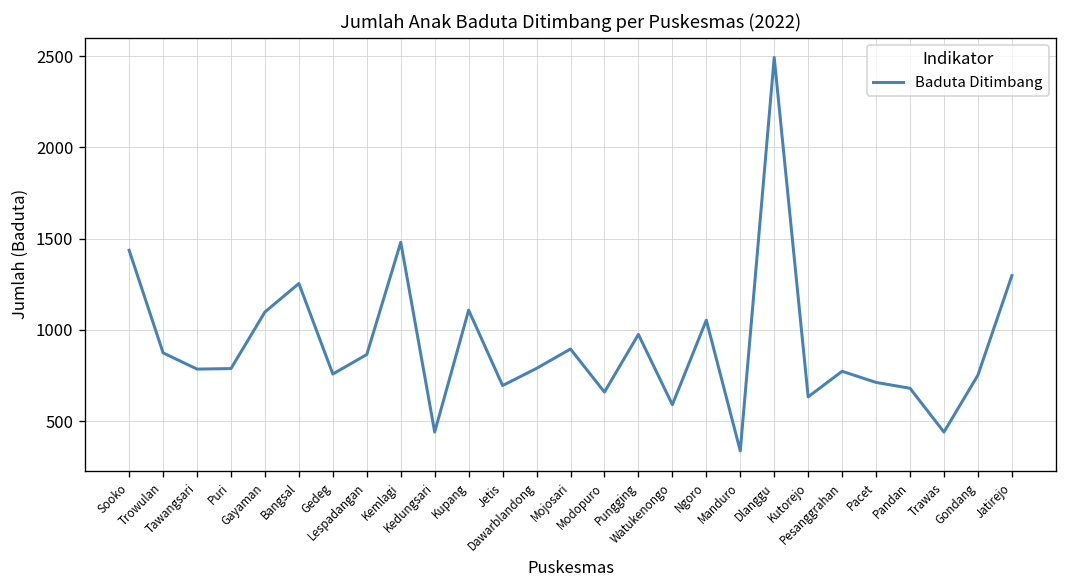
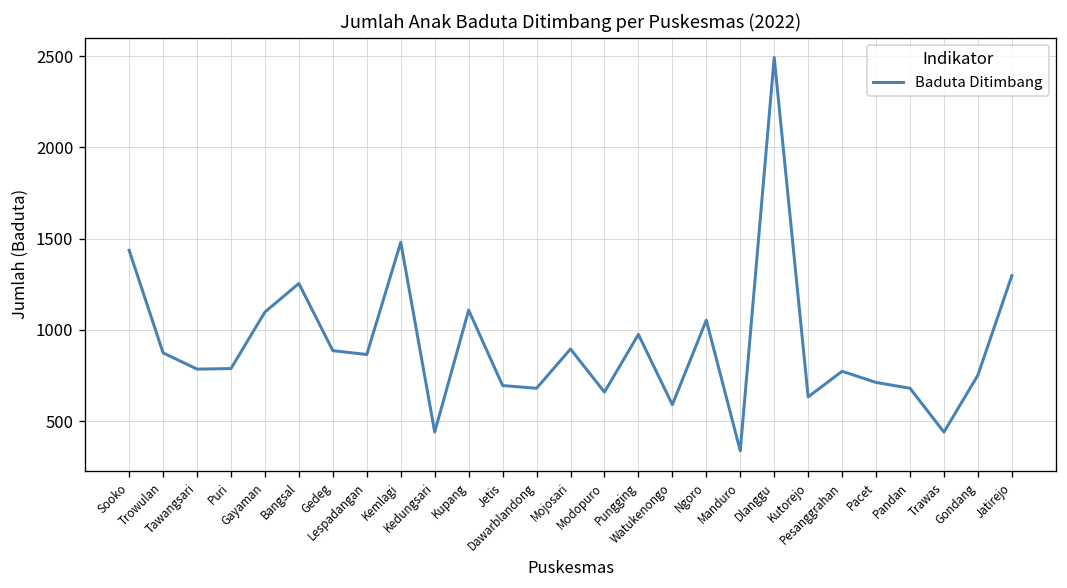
  {
    "Sooko": 1440,
    "Trowulan": 870,
    "Tawangsari": 790,
    "Puri": 790,
    "Gayaman": 1100,
    "Bangsal": 1250,
-   "Gedeg": 760,
+   "Gedeg": 890,
    "Lespadangan": 870,
    "Kemlagi": 1480,
    "Kedungsari": 440,
    "Kupang": 1110,
    "Jetis": 700,
-   "Dawarblandong": 790,
+   "Dawarblandong": 680,
    "Mojosari": 900,
    "Modopuro": 660,
    "Pungging": 980,
    "Watukenongo": 590,
    "Ngoro": 1050,
    "Manduro": 340,
    "Dlanggu": 2490,
    "Kutorejo": 630,
    "Pesanggrahan": 770,
    "Pacet": 710,
    "Pandan": 680,
    "Trawas": 440,
    "Gondang": 750,
    "Jatirejo": 1300
  }
